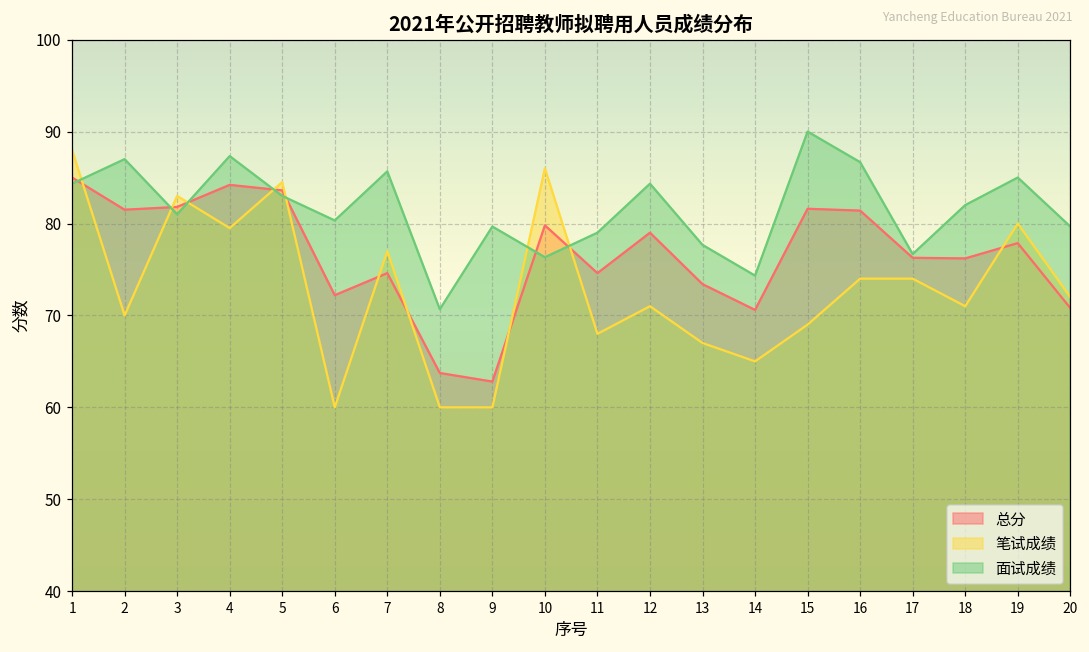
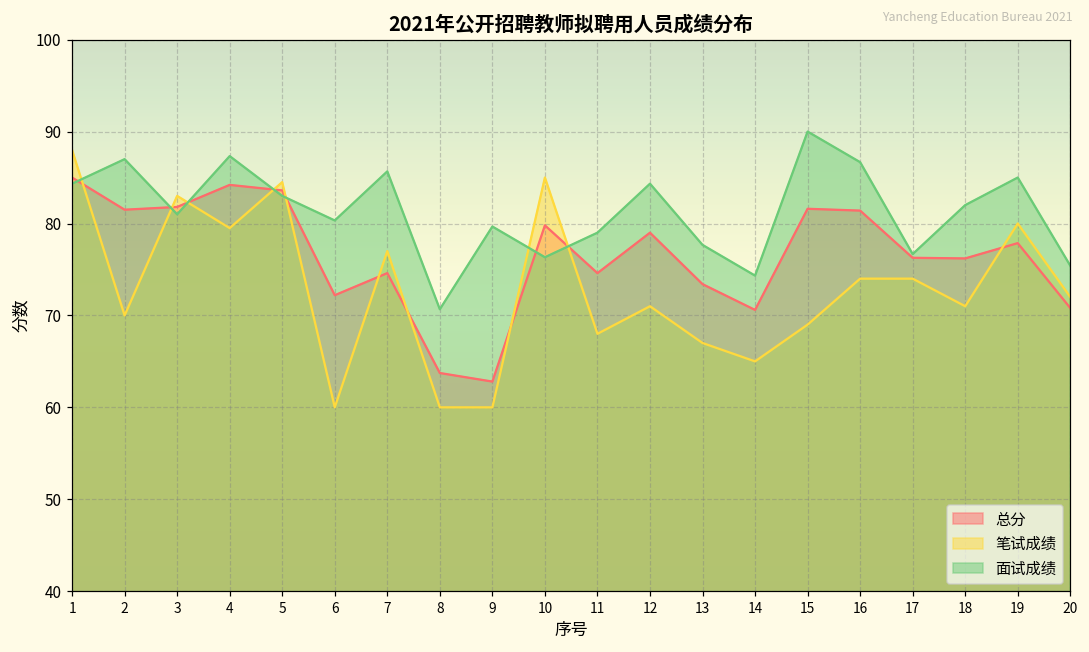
  {
    "总分": {
      "1": 85,
      "2": 82,
      "3": 82,
      "4": 84,
      "5": 84,
      "6": 72,
      "7": 75,
      "8": 64,
      "9": 63,
      "10": 80,
      "11": 75,
      "12": 79,
      "13": 73,
      "14": 71,
      "15": 82,
      "16": 81,
      "17": 76,
      "18": 76,
      "19": 78,
      "20": 71
    },
    "笔试成绩": {
      "1": 88,
      "2": 70,
      "3": 83,
      "4": 80,
      "5": 85,
      "6": 60,
      "7": 77,
      "8": 60,
      "9": 60,
-     "10": 86,
+     "10": 85,
      "11": 68,
      "12": 71,
      "13": 67,
      "14": 65,
      "15": 69,
      "16": 74,
      "17": 74,
      "18": 71,
      "19": 80,
      "20": 72
    },
    "面试成绩": {
      "1": 84,
      "2": 87,
      "3": 81,
      "4": 87,
      "5": 83,
      "6": 80,
      "7": 86,
      "8": 71,
      "9": 80,
      "10": 76,
      "11": 79,
      "12": 84,
      "13": 78,
      "14": 74,
      "15": 90,
      "16": 87,
      "17": 77,
      "18": 82,
      "19": 85,
-     "20": 80
+     "20": 75
    }
  }
